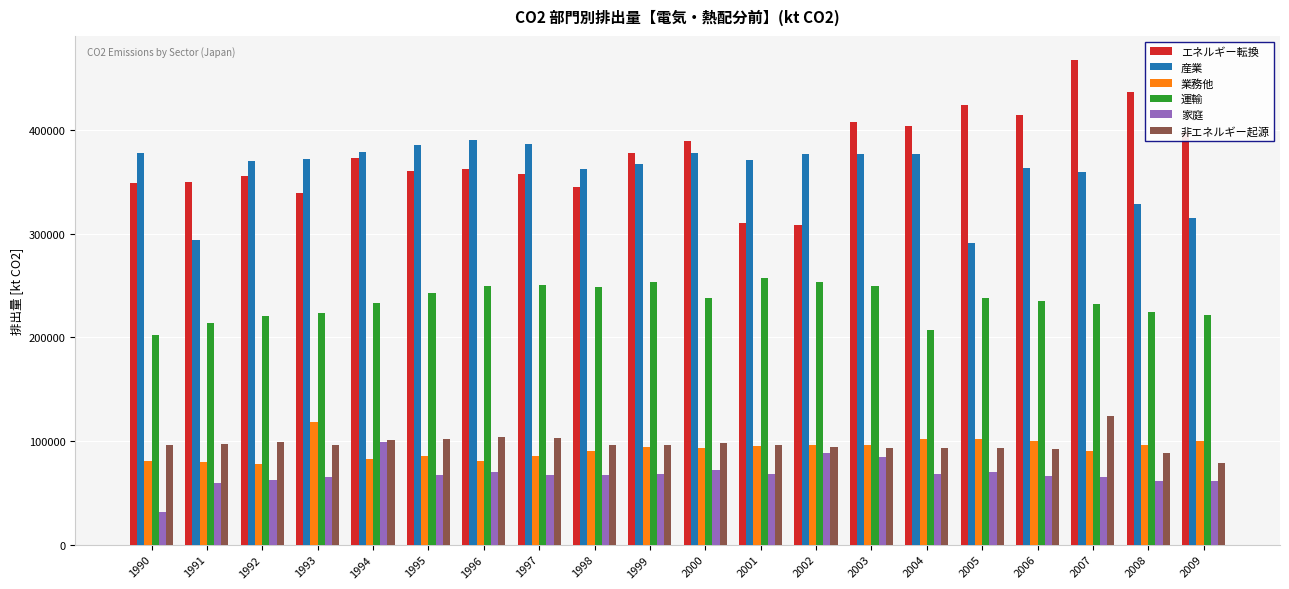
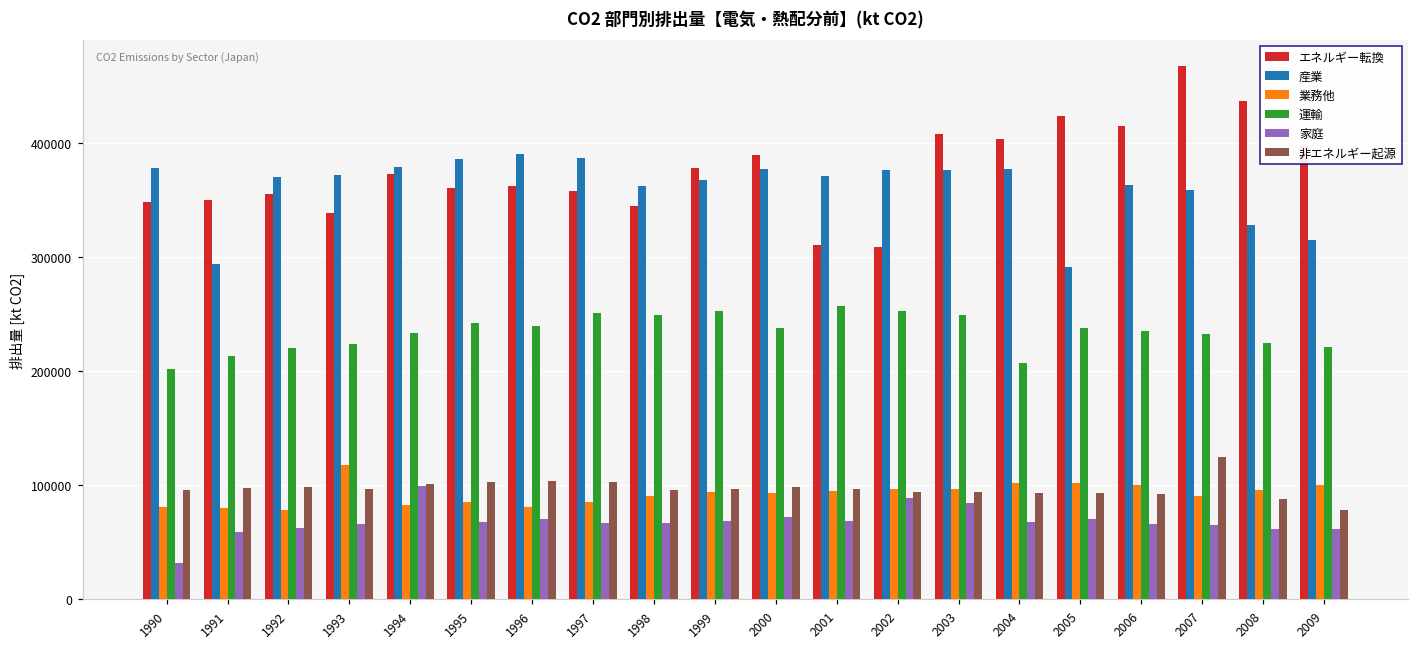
  {
    "エネルギー転換": {
      "1990": 348000,
      "1991": 350000,
      "1992": 355000,
      "1993": 339000,
      "1994": 373000,
      "1995": 361000,
      "1996": 362000,
      "1997": 358000,
      "1998": 345000,
      "1999": 378000,
      "2000": 389000,
      "2001": 310000,
      "2002": 309000,
      "2003": 408000,
      "2004": 404000,
      "2005": 424000,
      "2006": 415000,
      "2007": 467000,
      "2008": 437000
    },
    "産業": {
      "1990": 378000,
      "1991": 294000,
      "1992": 370000,
      "1993": 372000,
      "1994": 379000,
      "1995": 386000,
      "1996": 391000,
      "1997": 386000,
      "1998": 363000,
      "1999": 367000,
      "2000": 377000,
      "2001": 371000,
      "2002": 377000,
      "2003": 376000,
      "2004": 377000,
      "2005": 291000,
      "2006": 363000,
      "2007": 359000,
      "2008": 329000,
      "2009": 315000
    },
    "業務他": {
      "1990": 81000,
      "1991": 80000,
      "1992": 78000,
      "1993": 118000,
      "1994": 82000,
      "1995": 86000,
      "1996": 81000,
      "1997": 85000,
      "1998": 90000,
      "1999": 94000,
      "2000": 93000,
      "2001": 95000,
      "2002": 97000,
      "2003": 96000,
      "2004": 101000,
      "2005": 102000,
      "2006": 100000,
      "2007": 91000,
      "2008": 96000,
      "2009": 100000
    },
    "運輸": {
      "1990": 202000,
      "1991": 214000,
      "1992": 220000,
      "1993": 224000,
      "1994": 233000,
      "1995": 242000,
-     "1996": 249000,
+     "1996": 239000,
      "1997": 251000,
      "1998": 249000,
      "1999": 253000,
      "2000": 238000,
      "2001": 257000,
      "2002": 253000,
      "2003": 249000,
      "2004": 207000,
      "2005": 238000,
      "2006": 235000,
      "2007": 232000,
      "2008": 224000,
      "2009": 221000
    },
    "家庭": {
      "1990": 32000,
      "1991": 59000,
      "1992": 62000,
      "1993": 66000,
      "1994": 99000,
      "1995": 67000,
      "1996": 70000,
      "1997": 67000,
      "1998": 67000,
      "1999": 69000,
      "2000": 72000,
      "2001": 69000,
      "2002": 88000,
      "2003": 85000,
      "2004": 68000,
      "2005": 70000,
      "2006": 66000,
      "2007": 65000,
      "2008": 62000,
      "2009": 61000
    },
    "非エネルギー起源": {
      "1990": 96000,
      "1991": 97000,
      "1992": 99000,
      "1993": 96000,
      "1994": 101000,
      "1995": 102000,
      "1996": 104000,
      "1997": 102000,
      "1998": 96000,
      "1999": 96000,
      "2000": 98000,
      "2001": 96000,
      "2002": 94000,
      "2003": 94000,
      "2004": 93000,
      "2005": 93000,
      "2006": 92000,
      "2007": 124000,
      "2008": 88000,
      "2009": 79000
    }
  }
